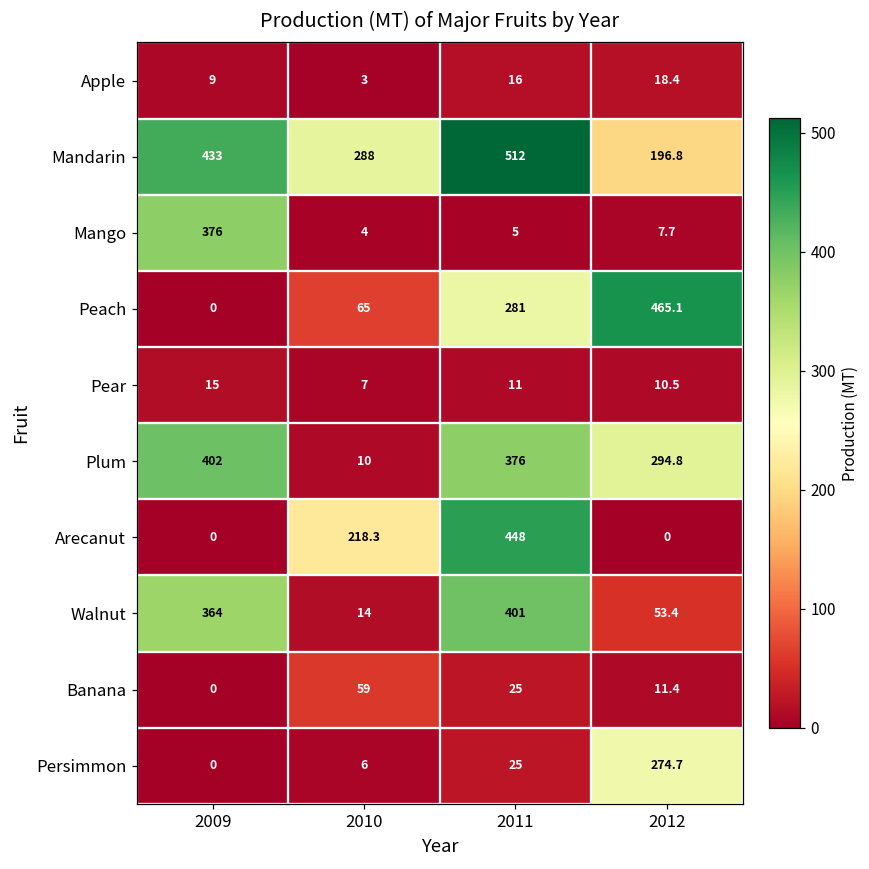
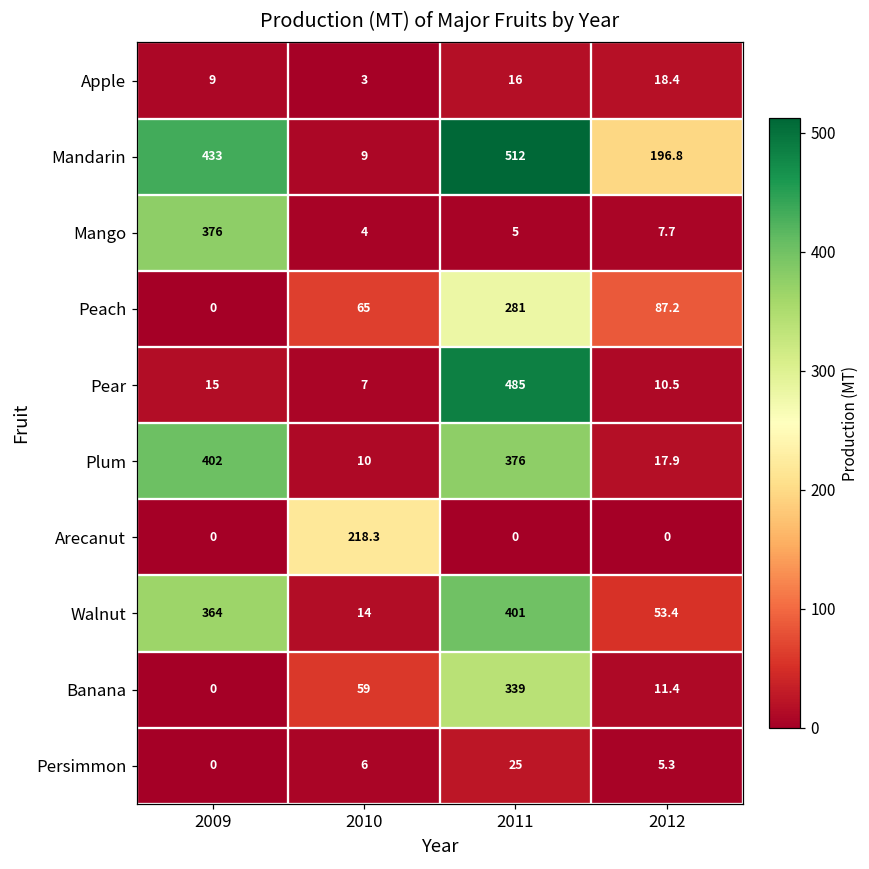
  {
    "Apple": {
      "2009": 9,
      "2010": 3,
      "2011": 16,
      "2012": 18.4
    },
    "Mandarin": {
      "2009": 433,
-     "2010": 288,
+     "2010": 9,
      "2011": 512,
      "2012": 196.8
    },
    "Mango": {
      "2009": 376,
      "2010": 4,
      "2011": 5,
      "2012": 7.7
    },
    "Peach": {
      "2009": 0,
      "2010": 65,
      "2011": 281,
-     "2012": 465.1
+     "2012": 87.2
    },
    "Pear": {
      "2009": 15,
      "2010": 7,
-     "2011": 11,
+     "2011": 485,
      "2012": 10.5
    },
    "Plum": {
      "2009": 402,
      "2010": 10,
      "2011": 376,
-     "2012": 294.8
+     "2012": 17.9
    },
    "Arecanut": {
      "2009": 0,
      "2010": 218.3,
-     "2011": 448,
+     "2011": 0,
      "2012": 0
    },
    "Walnut": {
      "2009": 364,
      "2010": 14,
      "2011": 401,
      "2012": 53.4
    },
    "Banana": {
      "2009": 0,
      "2010": 59,
-     "2011": 25,
+     "2011": 339,
      "2012": 11.4
    },
    "Persimmon": {
      "2009": 0,
      "2010": 6,
      "2011": 25,
-     "2012": 274.7
+     "2012": 5.3
    }
  }
